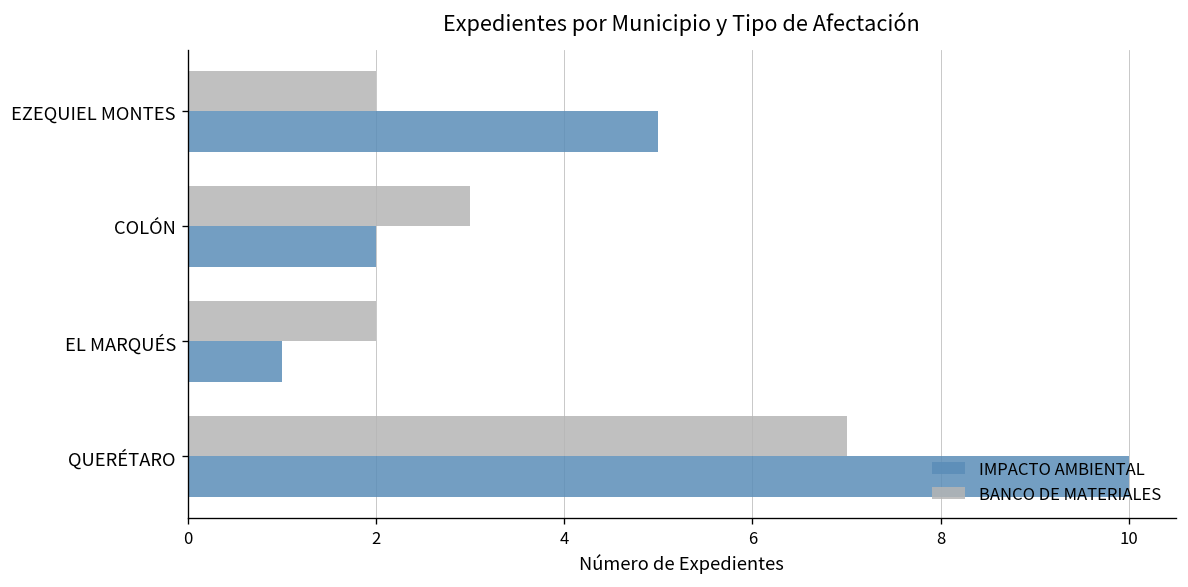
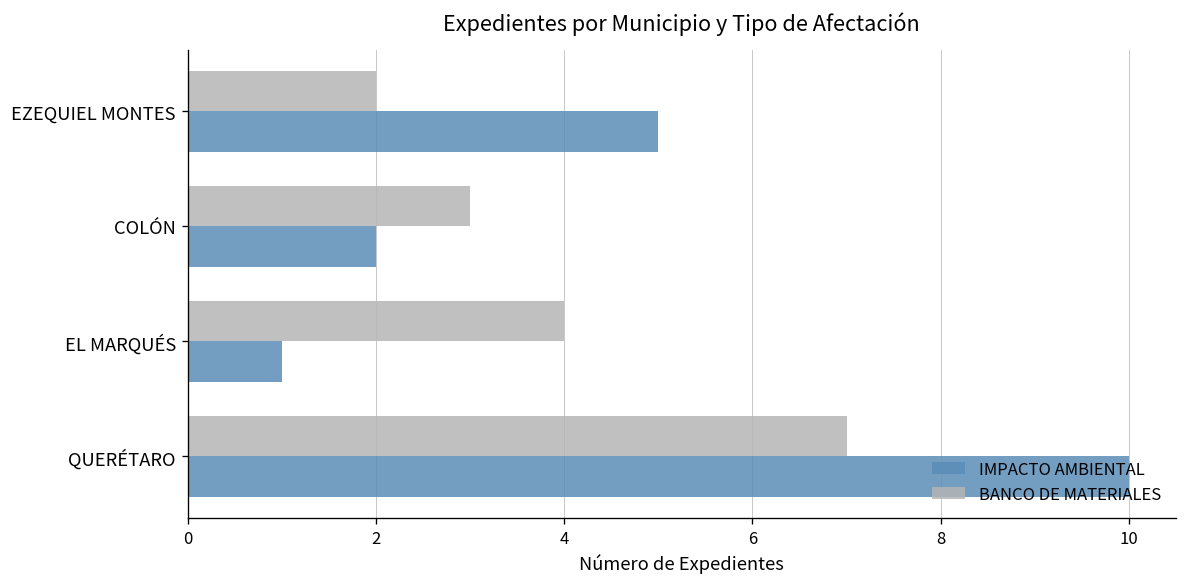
  {
    "IMPACTO AMBIENTAL": {
      "EZEQUIEL MONTES": 5,
      "COLÓN": 2,
      "EL MARQUÉS": 1,
      "QUERÉTARO": 10
    },
    "BANCO DE MATERIALES": {
      "EZEQUIEL MONTES": 2,
      "COLÓN": 3,
-     "EL MARQUÉS": 2,
+     "EL MARQUÉS": 4,
      "QUERÉTARO": 7
    }
  }
